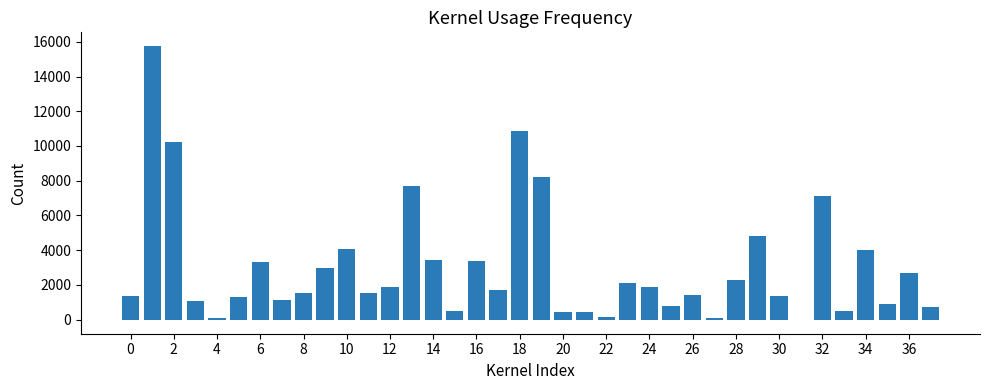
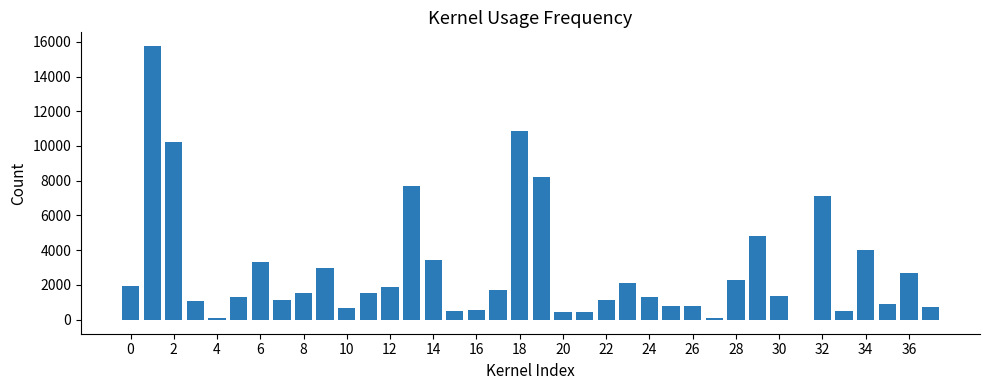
  {
-   "0": 1400,
+   "0": 1900,
    "2": 10200,
    "6": 3300,
    "8": 1500,
-   "10": 4100,
+   "10": 700,
    "12": 1900,
    "14": 3500,
-   "16": 3400,
+   "16": 500,
    "18": 10900,
    "20": 400,
-   "22": 100,
-   "24": 1900,
-   "26": 1400,
+   "22": 1100,
+   "24": 1300,
+   "26": 800,
    "28": 2300,
    "30": 1400,
    "32": 7100,
    "34": 4000,
    "36": 2700
  }
